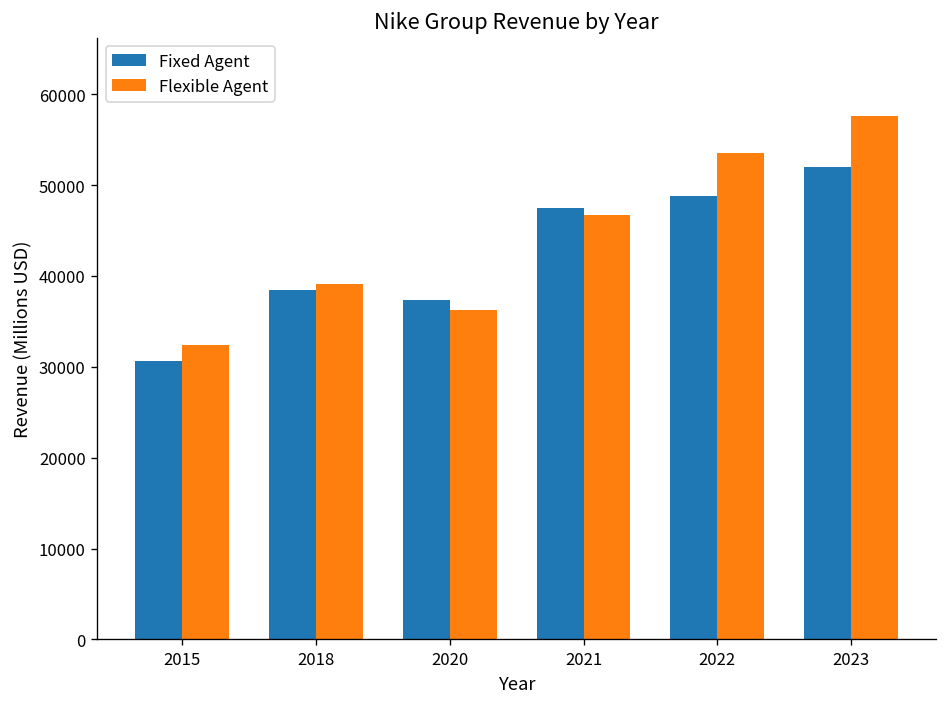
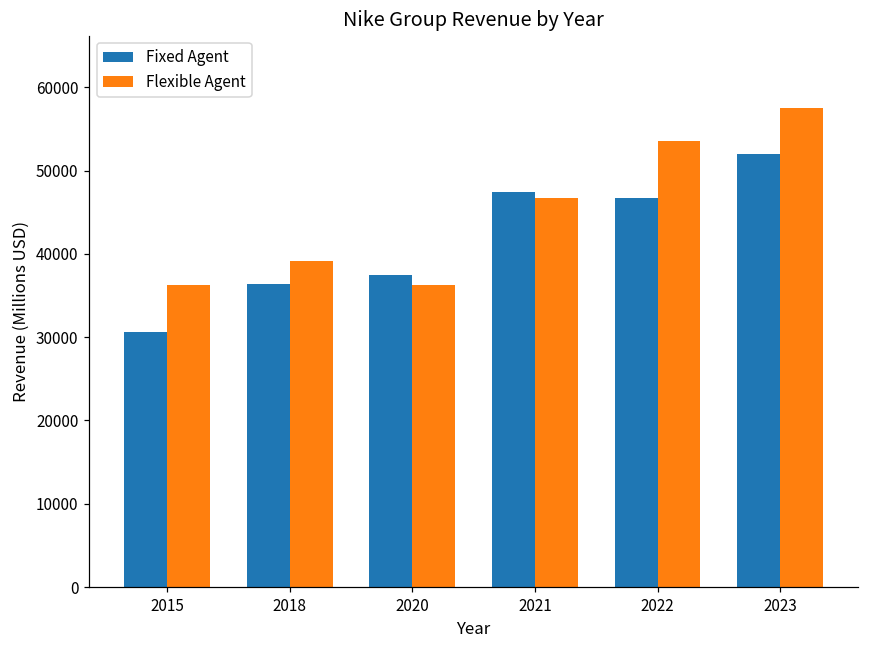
  {
    "Fixed Agent": {
      "2015": 31000,
-     "2018": 38000,
+     "2018": 36000,
      "2020": 37000,
      "2021": 47000,
-     "2022": 49000,
+     "2022": 47000,
      "2023": 52000
    },
    "Flexible Agent": {
-     "2015": 32000,
+     "2015": 36000,
      "2018": 39000,
      "2020": 36000,
      "2021": 47000,
      "2022": 54000,
      "2023": 58000
    }
  }
